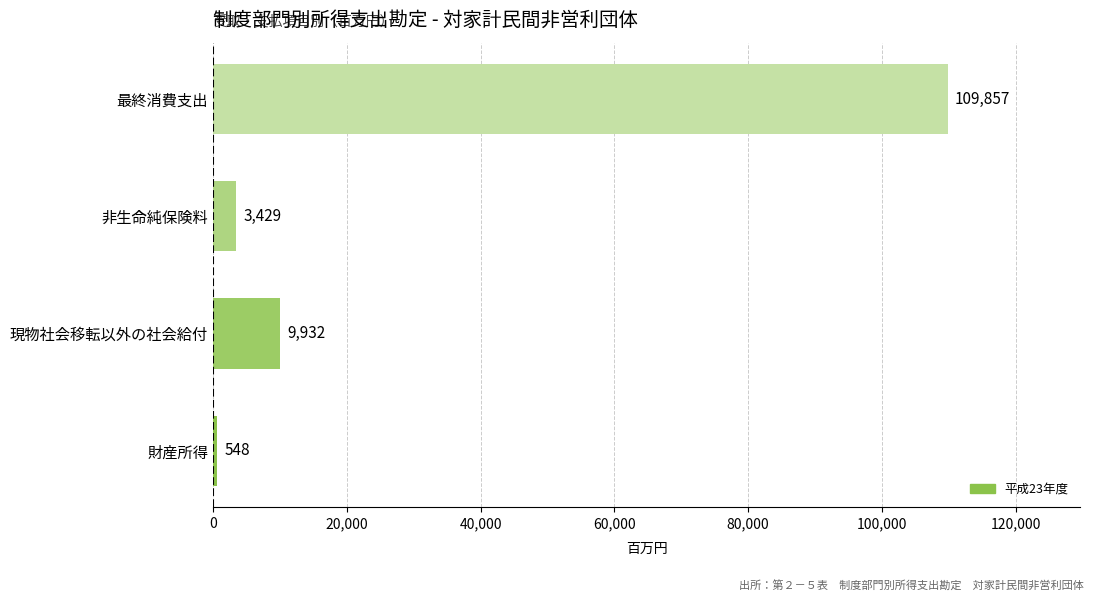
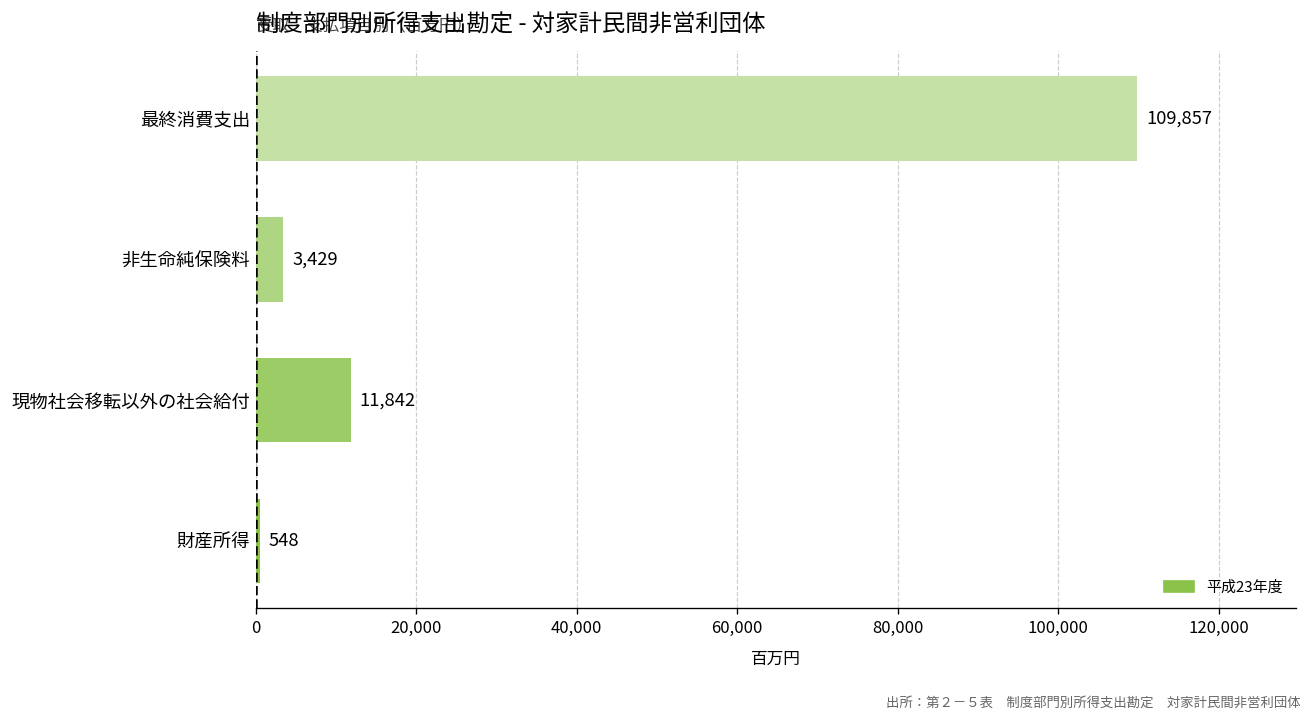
  {
    "最終消費支出": "109,857",
    "非生命純保険料": "3,429",
-   "現物社会移転以外の社会給付": "9,932",
+   "現物社会移転以外の社会給付": "11,842",
    "財産所得": "548"
  }
